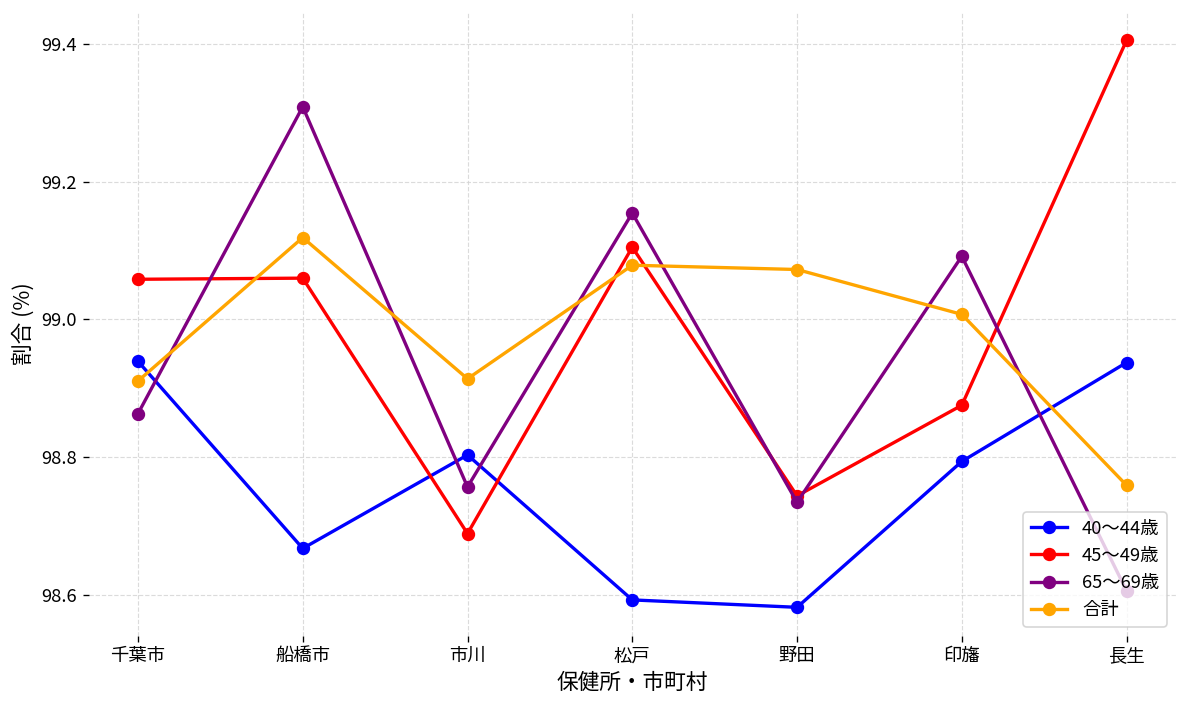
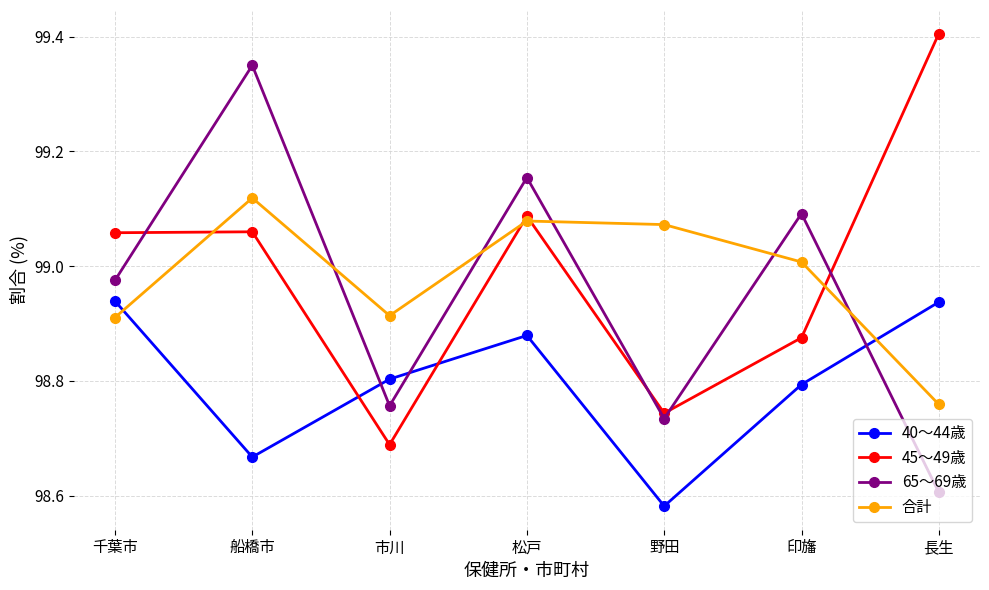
  {
    "40～44歳": {
      "千葉市": 98.94,
      "船橋市": 98.67,
      "市川": 98.80,
-     "松戸": 98.59,
+     "松戸": 98.88,
      "野田": 98.58,
      "印旛": 98.79,
      "長生": 98.94
    },
    "45～49歳": {
      "千葉市": 99.06,
      "船橋市": 99.06,
      "市川": 98.69,
-     "松戸": 99.10,
+     "松戸": 99.09,
      "野田": 98.74,
      "印旛": 98.88,
      "長生": 99.41
    },
    "65～69歳": {
-     "千葉市": 98.86,
-     "船橋市": 99.31,
+     "千葉市": 98.98,
+     "船橋市": 99.35,
      "市川": 98.76,
      "松戸": 99.15,
      "野田": 98.73,
      "印旛": 99.09
    },
    "合計": {
      "千葉市": 98.91,
      "船橋市": 99.12,
      "市川": 98.91,
      "松戸": 99.08,
      "野田": 99.07,
      "印旛": 99.01,
      "長生": 98.76
    }
  }
